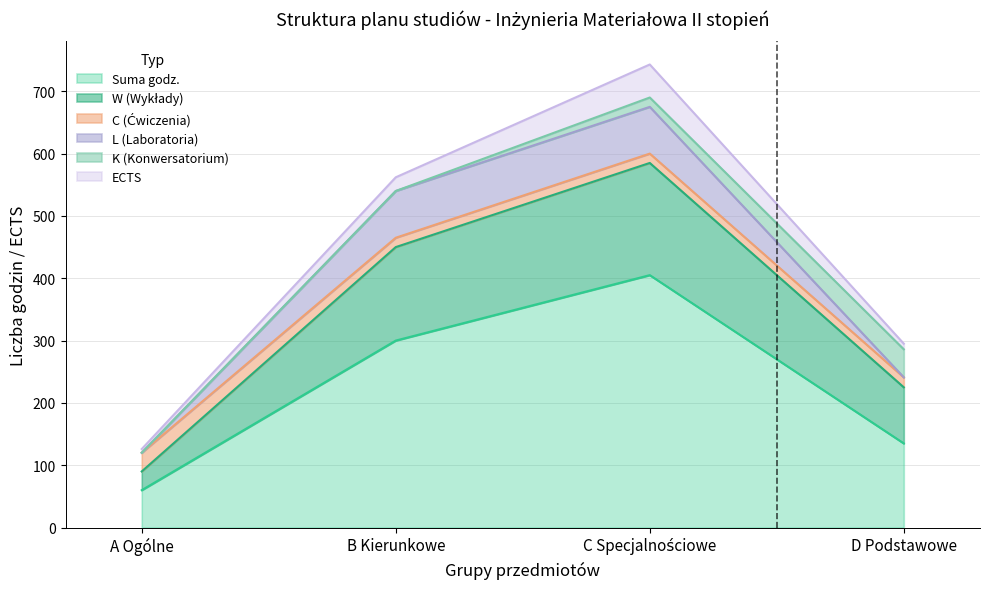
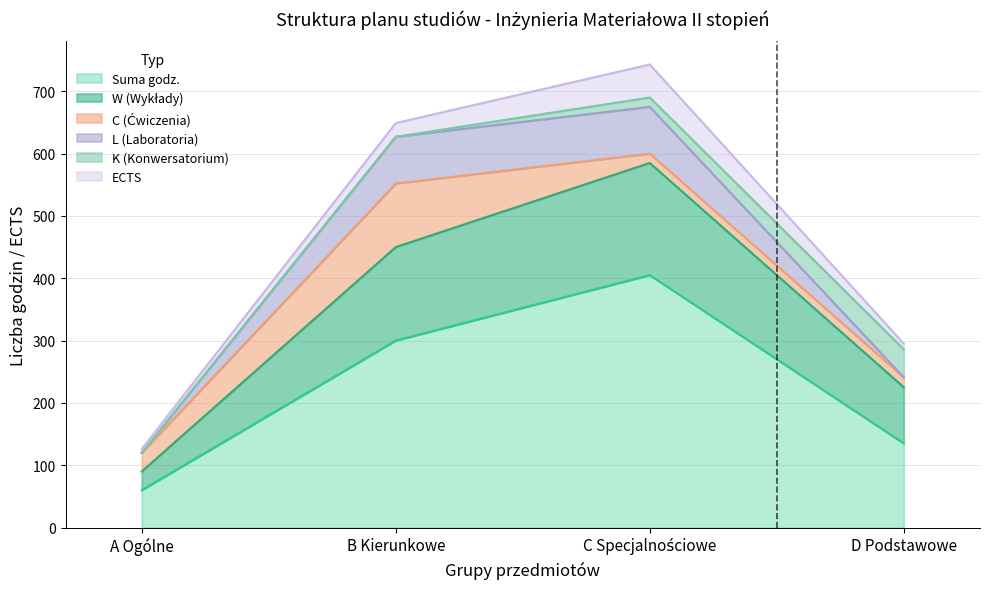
  {
    "C (Ćwiczenia)": {
-     "B Kierunkowe": 20,
+     "B Kierunkowe": 100,
      "C Specjalnościowe": 20
    }
  }
